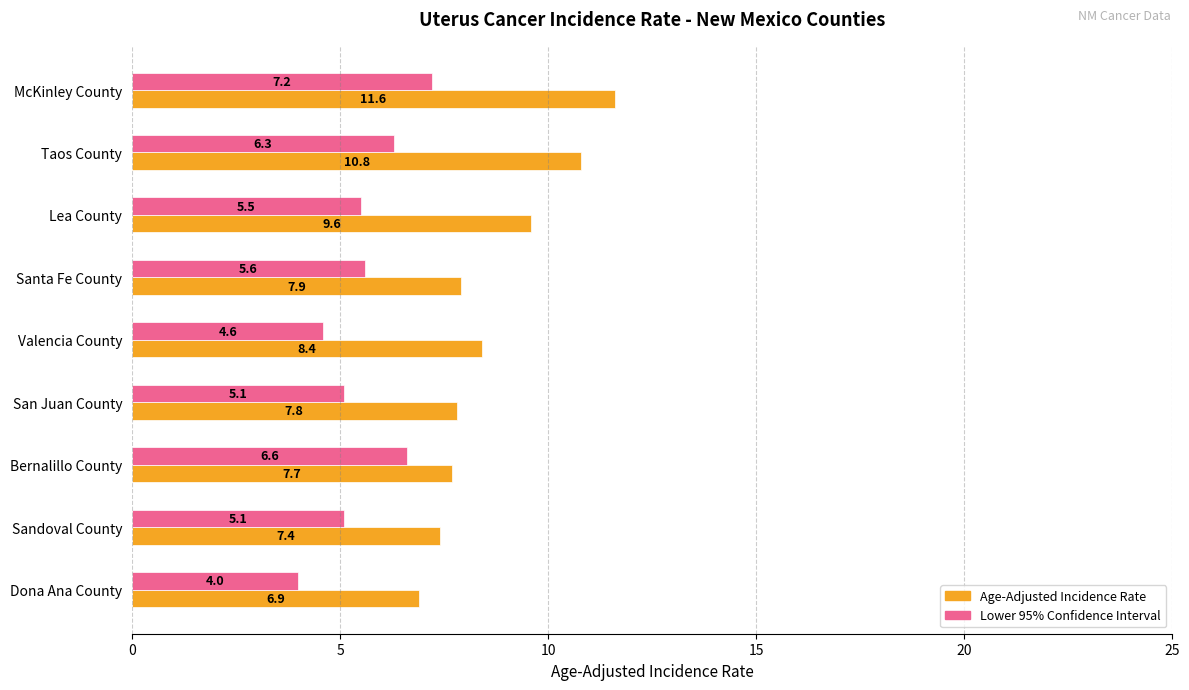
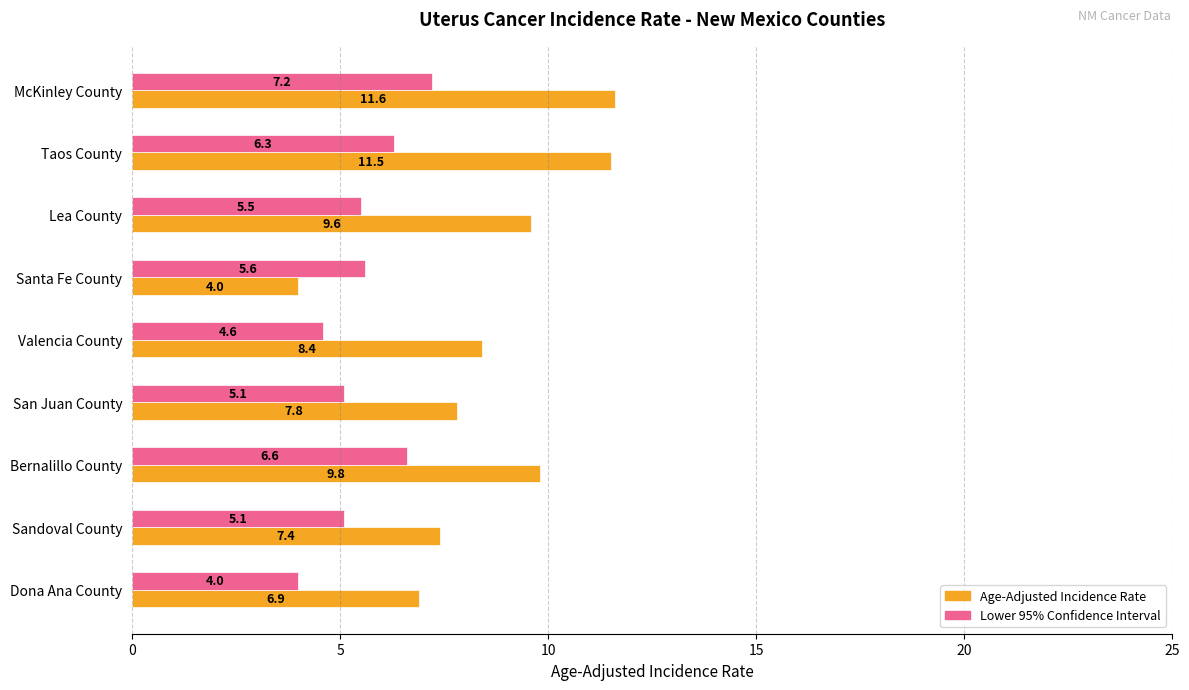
  {
    "Age-Adjusted Incidence Rate": {
      "McKinley County": 11.6,
-     "Taos County": 10.8,
+     "Taos County": 11.5,
      "Lea County": 9.6,
-     "Santa Fe County": 7.9,
+     "Santa Fe County": 4.0,
      "Valencia County": 8.4,
      "San Juan County": 7.8,
-     "Bernalillo County": 7.7,
+     "Bernalillo County": 9.8,
      "Sandoval County": 7.4,
      "Dona Ana County": 6.9
    }
  }
